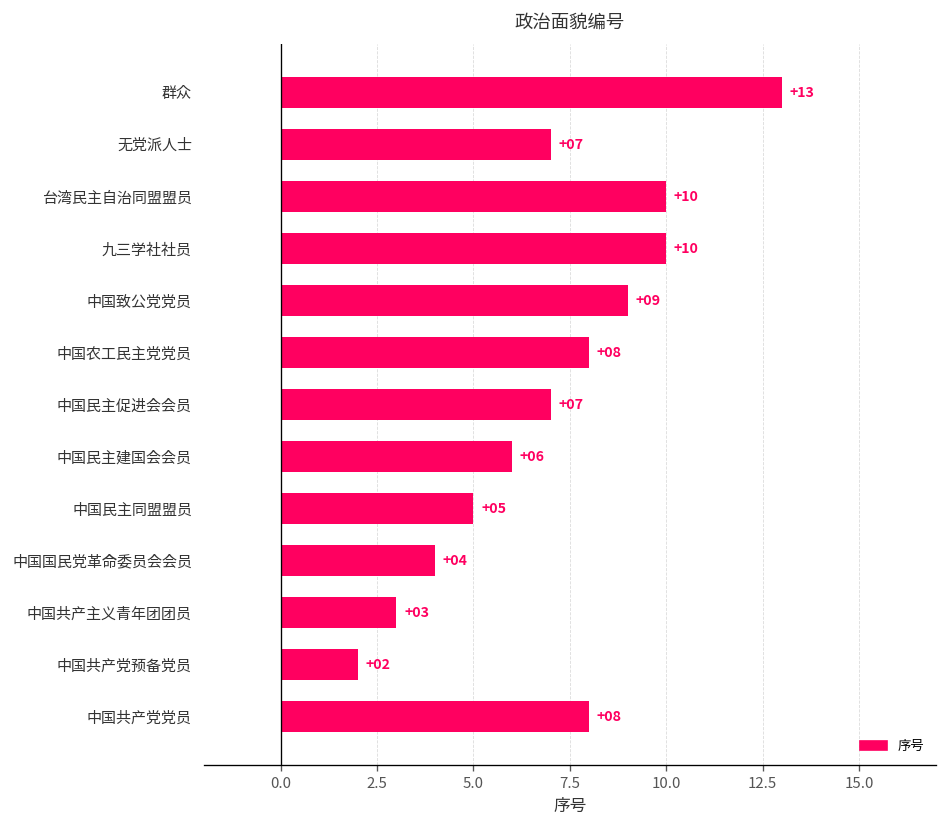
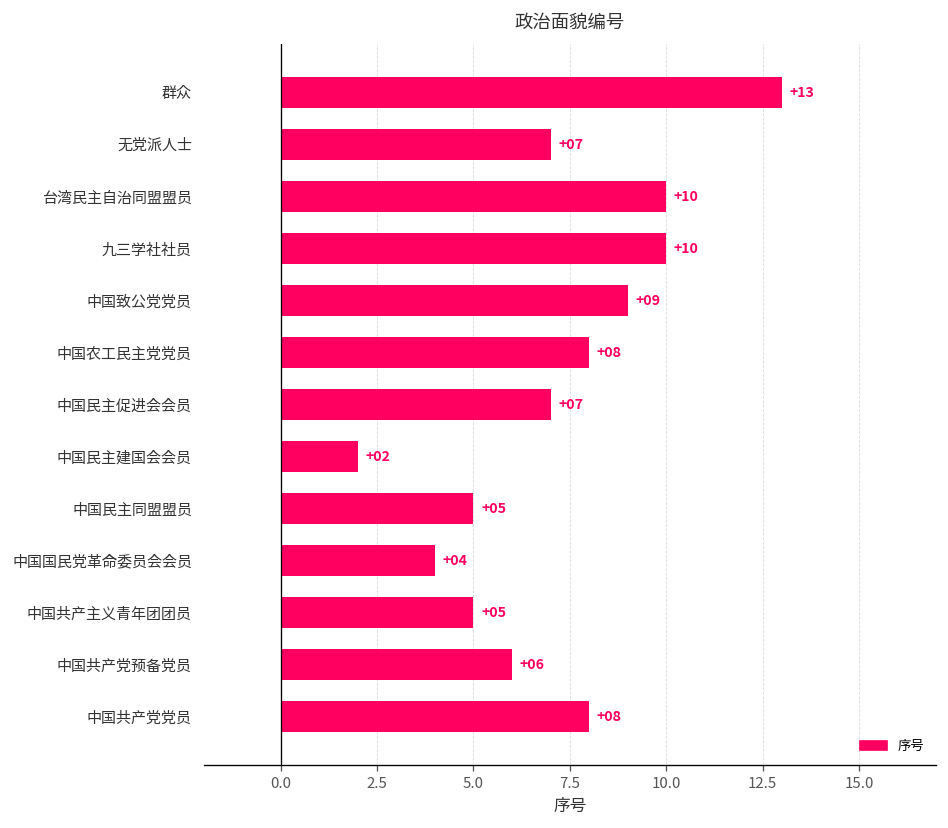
  {
    "群众": "+13",
    "无党派人士": "+07",
    "台湾民主自治同盟盟员": "+10",
    "九三学社社员": "+10",
    "中国致公党党员": "+09",
    "中国农工民主党党员": "+08",
    "中国民主促进会会员": "+07",
-   "中国民主建国会会员": "+06",
+   "中国民主建国会会员": "+02",
    "中国民主同盟盟员": "+05",
    "中国国民党革命委员会会员": "+04",
-   "中国共产主义青年团团员": "+03",
-   "中国共产党预备党员": "+02",
+   "中国共产主义青年团团员": "+05",
+   "中国共产党预备党员": "+06",
    "中国共产党党员": "+08"
  }
